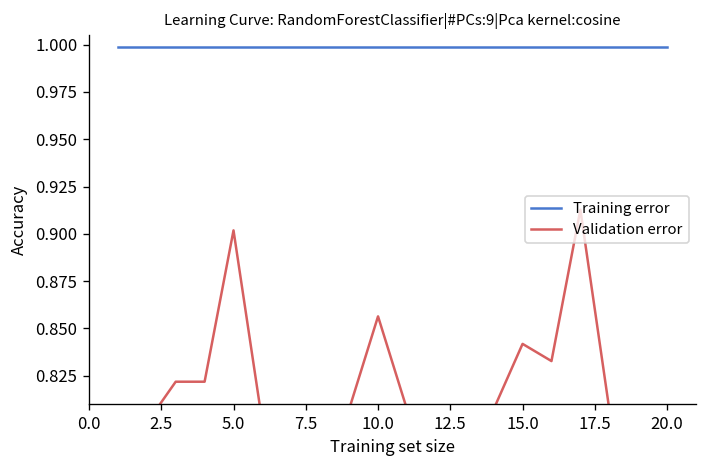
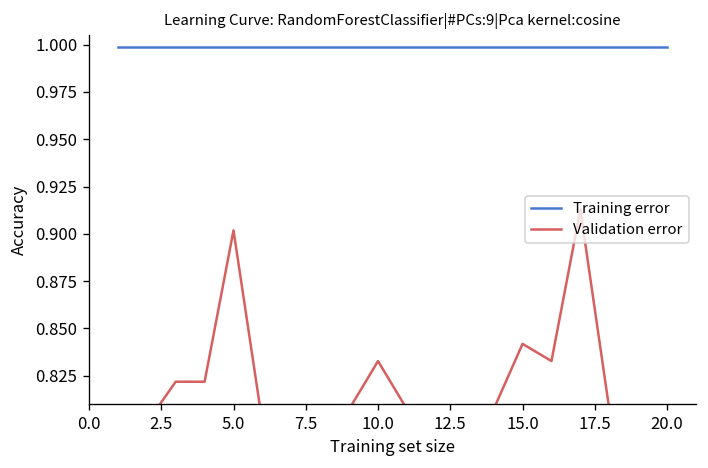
  {
    "Training error": {
      "5.0": 0.999,
      "10.0": 0.999,
      "15.0": 0.999,
      "20.0": 0.999
    },
    "Validation error": {
      "5.0": 0.902,
-     "10.0": 0.856,
+     "10.0": 0.833,
      "15.0": 0.842
    }
  }
